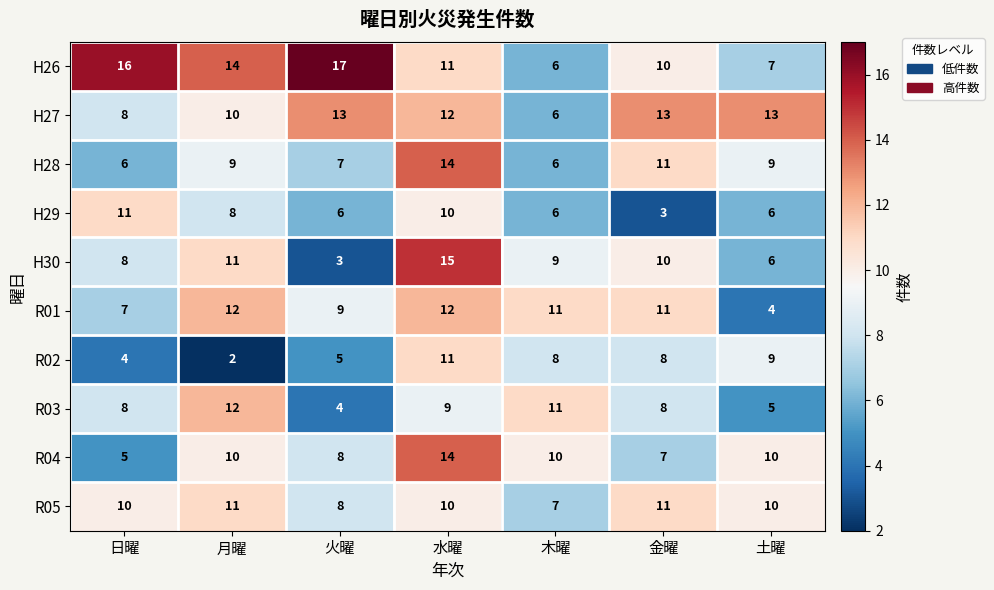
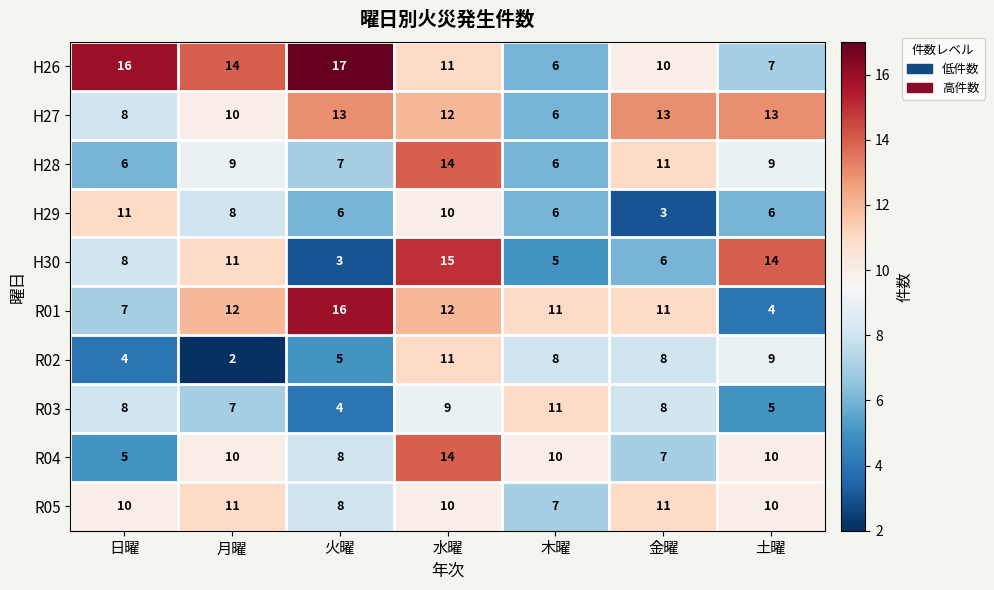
  {
    "H26": {
      "日曜": 16,
      "月曜": 14,
      "火曜": 17,
      "水曜": 11,
      "木曜": 6,
      "金曜": 10,
      "土曜": 7
    },
    "H27": {
      "日曜": 8,
      "月曜": 10,
      "火曜": 13,
      "水曜": 12,
      "木曜": 6,
      "金曜": 13,
      "土曜": 13
    },
    "H28": {
      "日曜": 6,
      "月曜": 9,
      "火曜": 7,
      "水曜": 14,
      "木曜": 6,
      "金曜": 11,
      "土曜": 9
    },
    "H29": {
      "日曜": 11,
      "月曜": 8,
      "火曜": 6,
      "水曜": 10,
      "木曜": 6,
      "金曜": 3,
      "土曜": 6
    },
    "H30": {
      "日曜": 8,
      "月曜": 11,
      "火曜": 3,
      "水曜": 15,
-     "木曜": 9,
-     "金曜": 10,
-     "土曜": 6
+     "木曜": 5,
+     "金曜": 6,
+     "土曜": 14
    },
    "R01": {
      "日曜": 7,
      "月曜": 12,
-     "火曜": 9,
+     "火曜": 16,
      "水曜": 12,
      "木曜": 11,
      "金曜": 11,
      "土曜": 4
    },
    "R02": {
      "日曜": 4,
      "月曜": 2,
      "火曜": 5,
      "水曜": 11,
      "木曜": 8,
      "金曜": 8,
      "土曜": 9
    },
    "R03": {
      "日曜": 8,
-     "月曜": 12,
+     "月曜": 7,
      "火曜": 4,
      "水曜": 9,
      "木曜": 11,
      "金曜": 8,
      "土曜": 5
    },
    "R04": {
      "日曜": 5,
      "月曜": 10,
      "火曜": 8,
      "水曜": 14,
      "木曜": 10,
      "金曜": 7,
      "土曜": 10
    },
    "R05": {
      "日曜": 10,
      "月曜": 11,
      "火曜": 8,
      "水曜": 10,
      "木曜": 7,
      "金曜": 11,
      "土曜": 10
    }
  }
